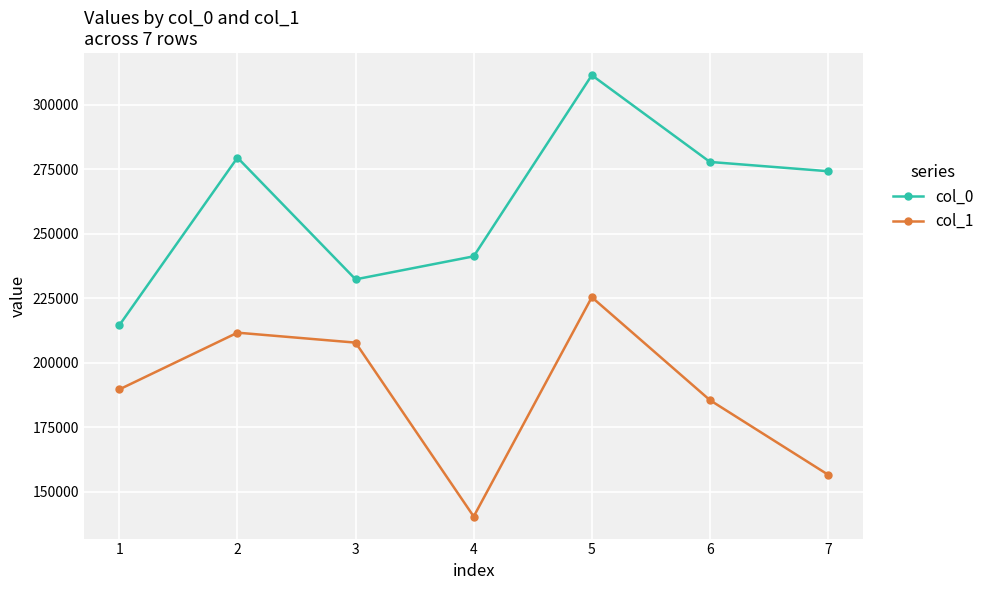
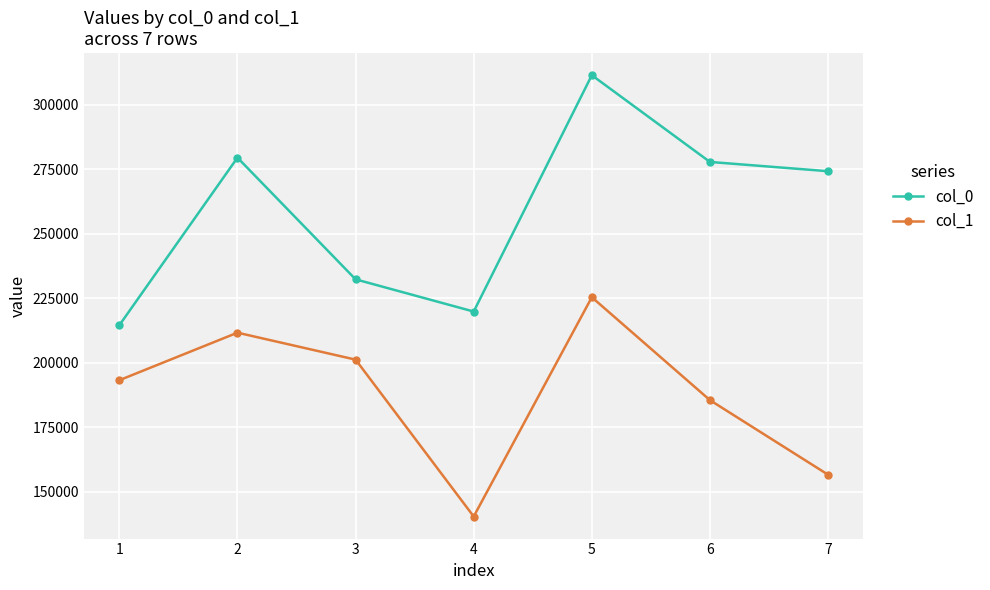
  {
    "col_0": {
      "1": 215000,
      "2": 280000,
      "3": 232000,
-     "4": 241000,
+     "4": 220000,
      "5": 312000,
      "6": 278000,
      "7": 274000
    },
    "col_1": {
-     "1": 190000,
+     "1": 193000,
      "2": 212000,
-     "3": 208000,
+     "3": 201000,
      "4": 140000,
      "5": 225000,
      "6": 185000,
      "7": 157000
    }
  }
